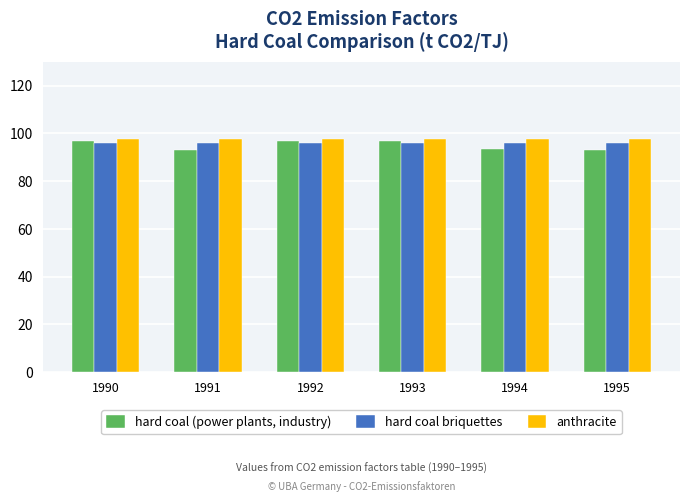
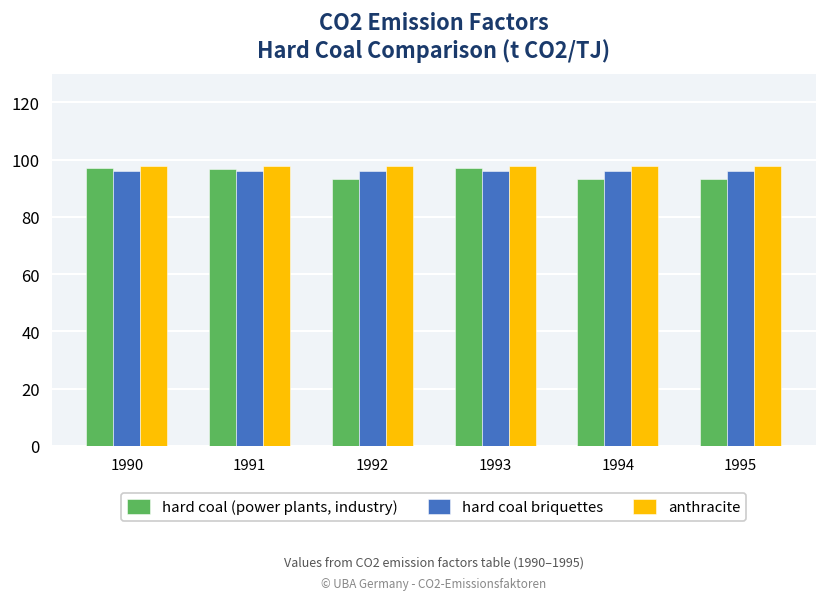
  {
    "hard coal (power plants, industry)": {
      "1990": 97,
-     "1991": 93,
-     "1992": 97,
+     "1991": 97,
+     "1992": 93,
      "1993": 97,
      "1994": 93,
      "1995": 93
    },
    "hard coal briquettes": {
      "1990": 96,
      "1991": 96,
      "1992": 96,
      "1993": 96,
      "1994": 96,
      "1995": 96
    },
    "anthracite": {
      "1990": 98,
      "1991": 98,
      "1992": 98,
      "1993": 98,
      "1994": 98,
      "1995": 98
    }
  }
